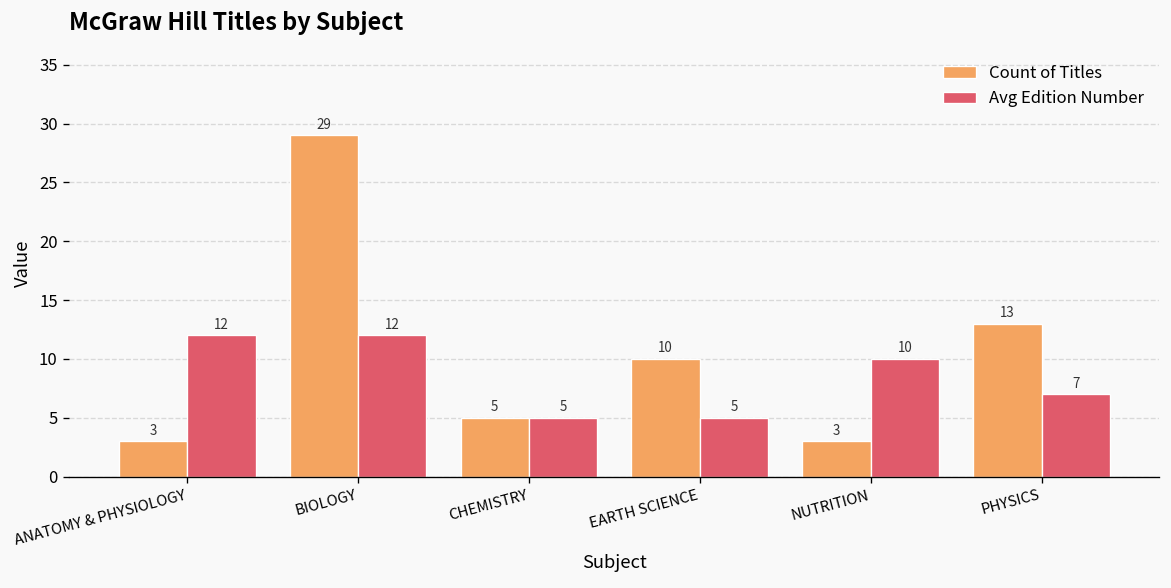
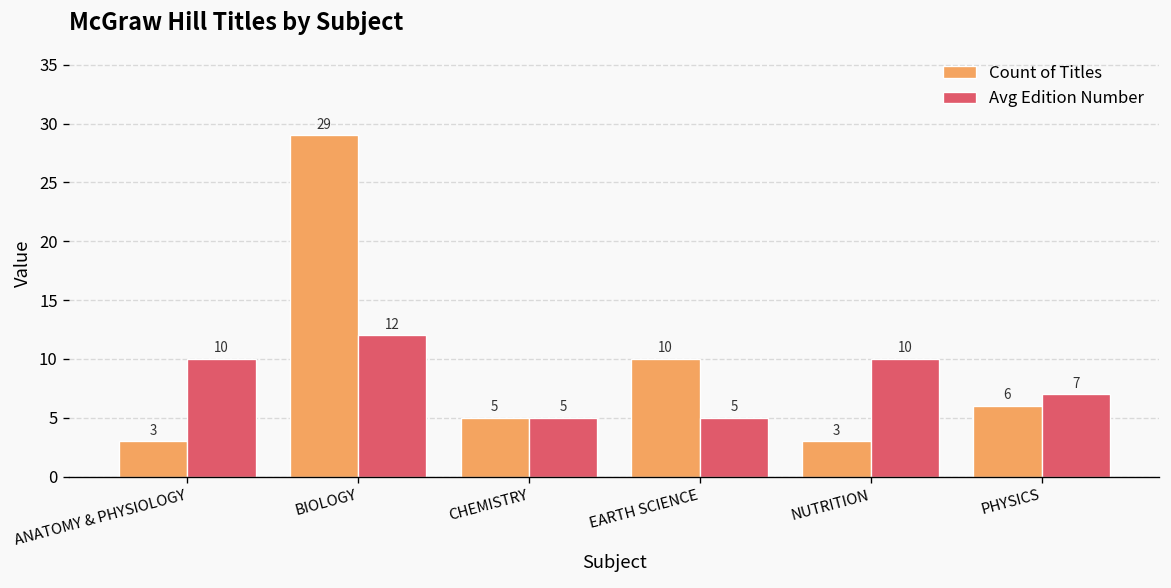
  {
    "Count of Titles": {
      "ANATOMY & PHYSIOLOGY": 3,
      "BIOLOGY": 29,
      "CHEMISTRY": 5,
      "EARTH SCIENCE": 10,
      "NUTRITION": 3,
-     "PHYSICS": 13
+     "PHYSICS": 6
    },
    "Avg Edition Number": {
-     "ANATOMY & PHYSIOLOGY": 12,
+     "ANATOMY & PHYSIOLOGY": 10,
      "BIOLOGY": 12,
      "CHEMISTRY": 5,
      "EARTH SCIENCE": 5,
      "NUTRITION": 10,
      "PHYSICS": 7
    }
  }
